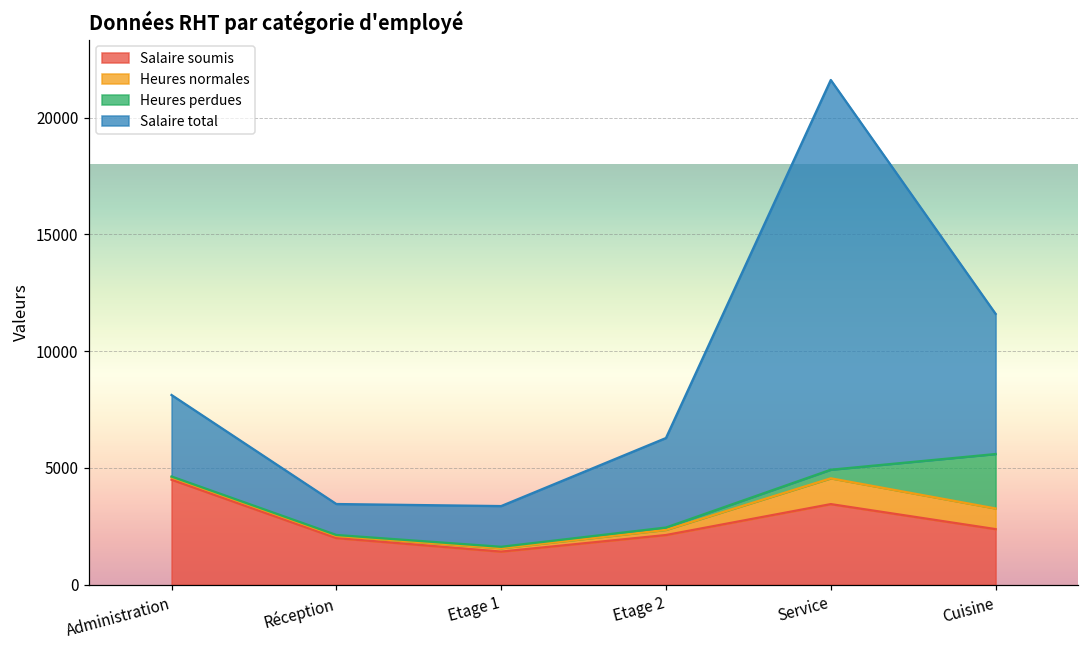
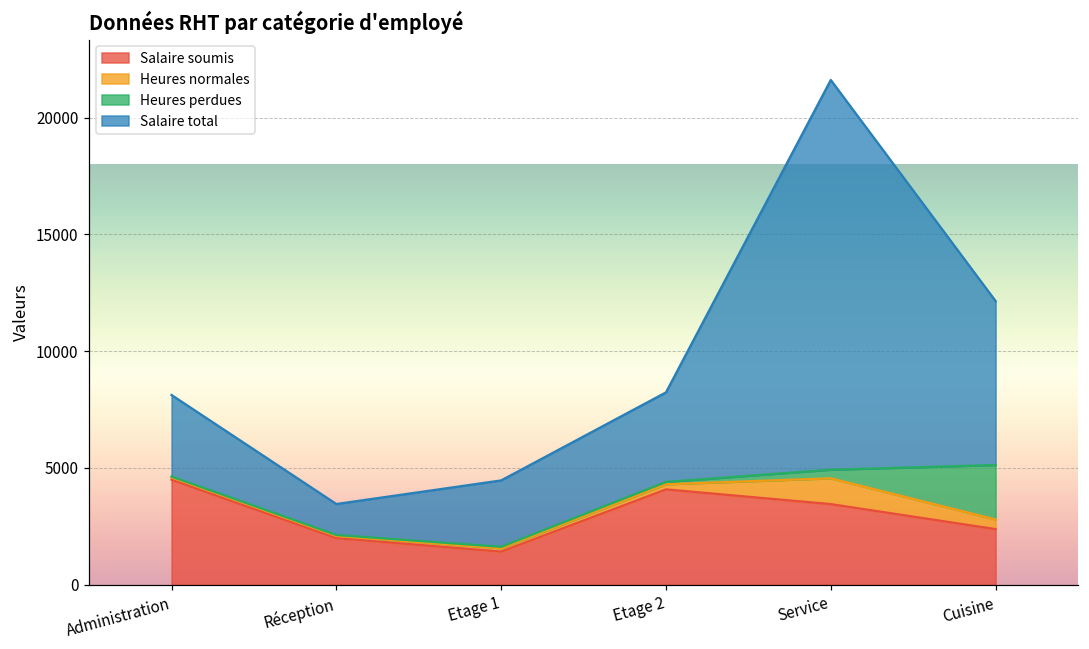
  {
    "Salaire soumis": {
      "Etage 1": 1400,
-     "Etage 2": 2100,
+     "Etage 2": 4100,
      "Service": 3500,
      "Cuisine": 2400
    },
    "Heures normales": {
      "Service": 1100,
-     "Cuisine": 900
+     "Cuisine": 400
    },
    "Heures perdues": {
      "Service": 400,
      "Cuisine": 2300
    },
    "Salaire total": {
      "Administration": 3500,
      "Réception": 1300,
-     "Etage 1": 1700,
+     "Etage 1": 2800,
      "Etage 2": 3800,
      "Service": 16700,
-     "Cuisine": 6000
+     "Cuisine": 7000
    }
  }
